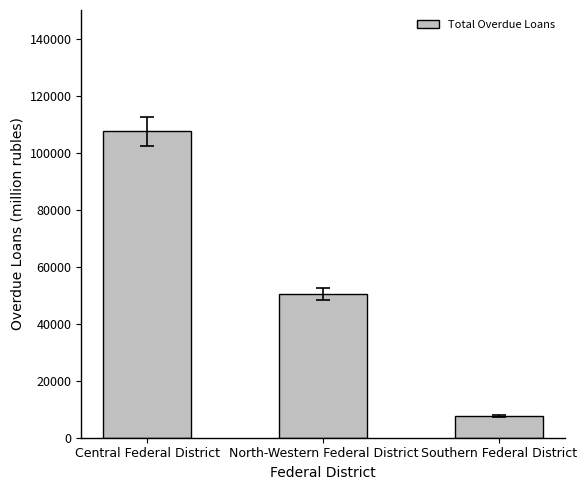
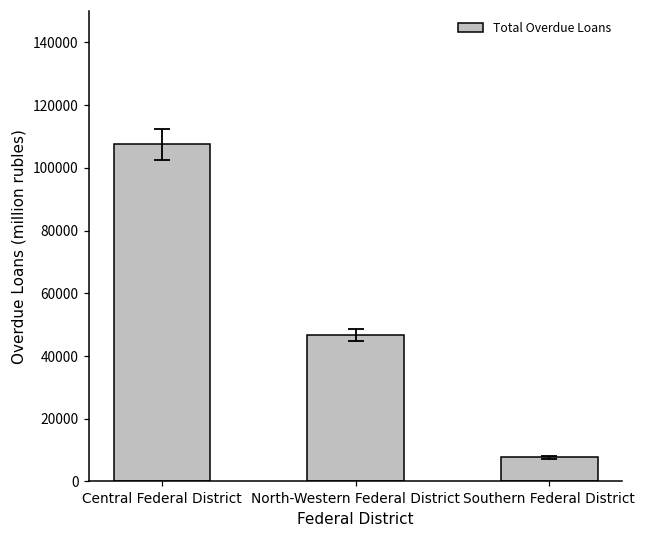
  {
    "Total Overdue Loans": {
      "Central Federal District": 107000,
-     "North-Western Federal District": 50000,
+     "North-Western Federal District": 47000,
      "Southern Federal District": 8000
    }
  }
